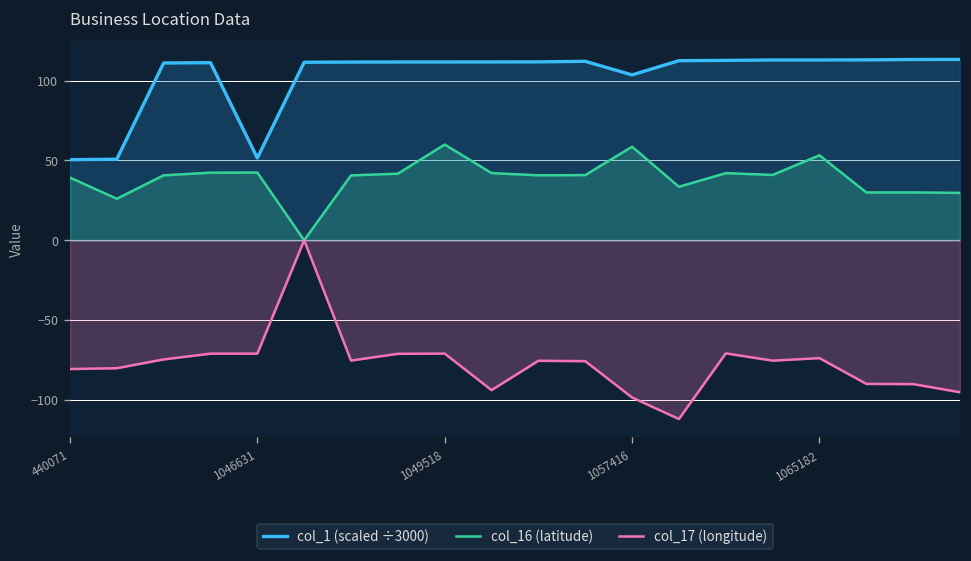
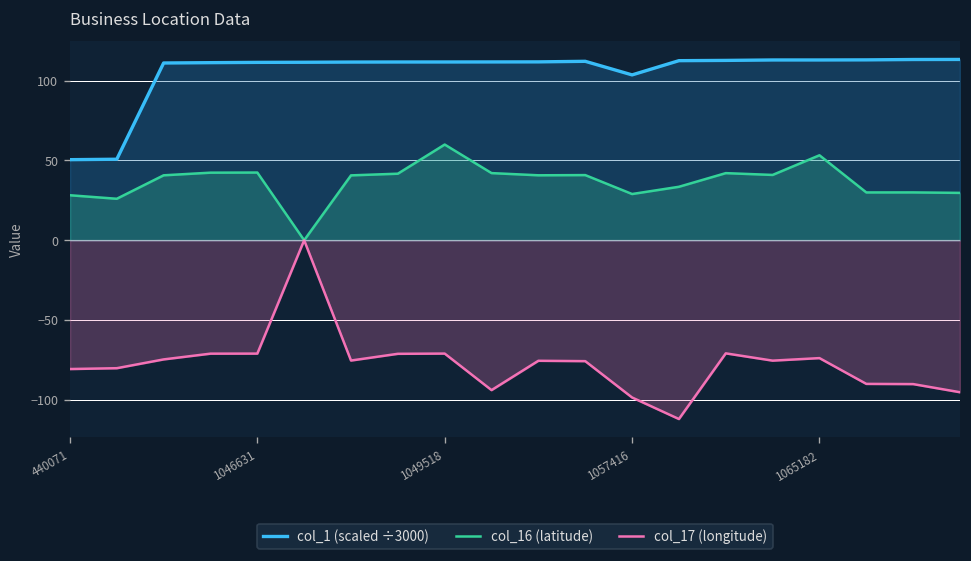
  {
    "col_1 (scaled ÷3000)": {
      "440071": 50,
-     "1046631": 52,
+     "1046631": 111,
      "1049518": 112,
      "1057416": 104,
      "1065182": 113
    },
    "col_16 (latitude)": {
-     "440071": 39,
+     "440071": 28,
      "1046631": 42,
      "1049518": 60,
-     "1057416": 59,
+     "1057416": 29,
      "1065182": 53
    }
  }
